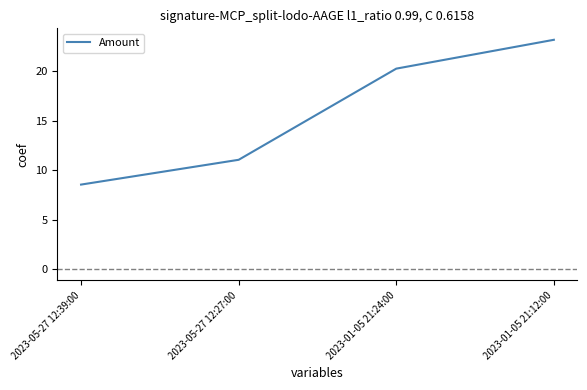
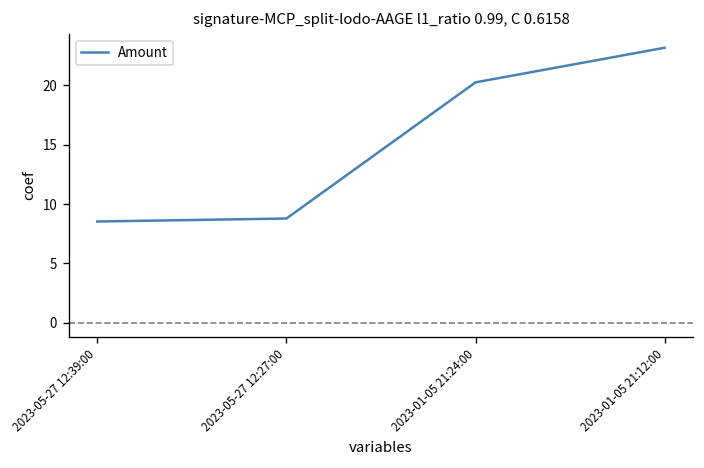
  {
    "2023-05-27 12:39:00": 9,
-   "2023-05-27 12:27:00": 11,
+   "2023-05-27 12:27:00": 9,
    "2023-01-05 21:24:00": 20,
    "2023-01-05 21:12:00": 23
  }
